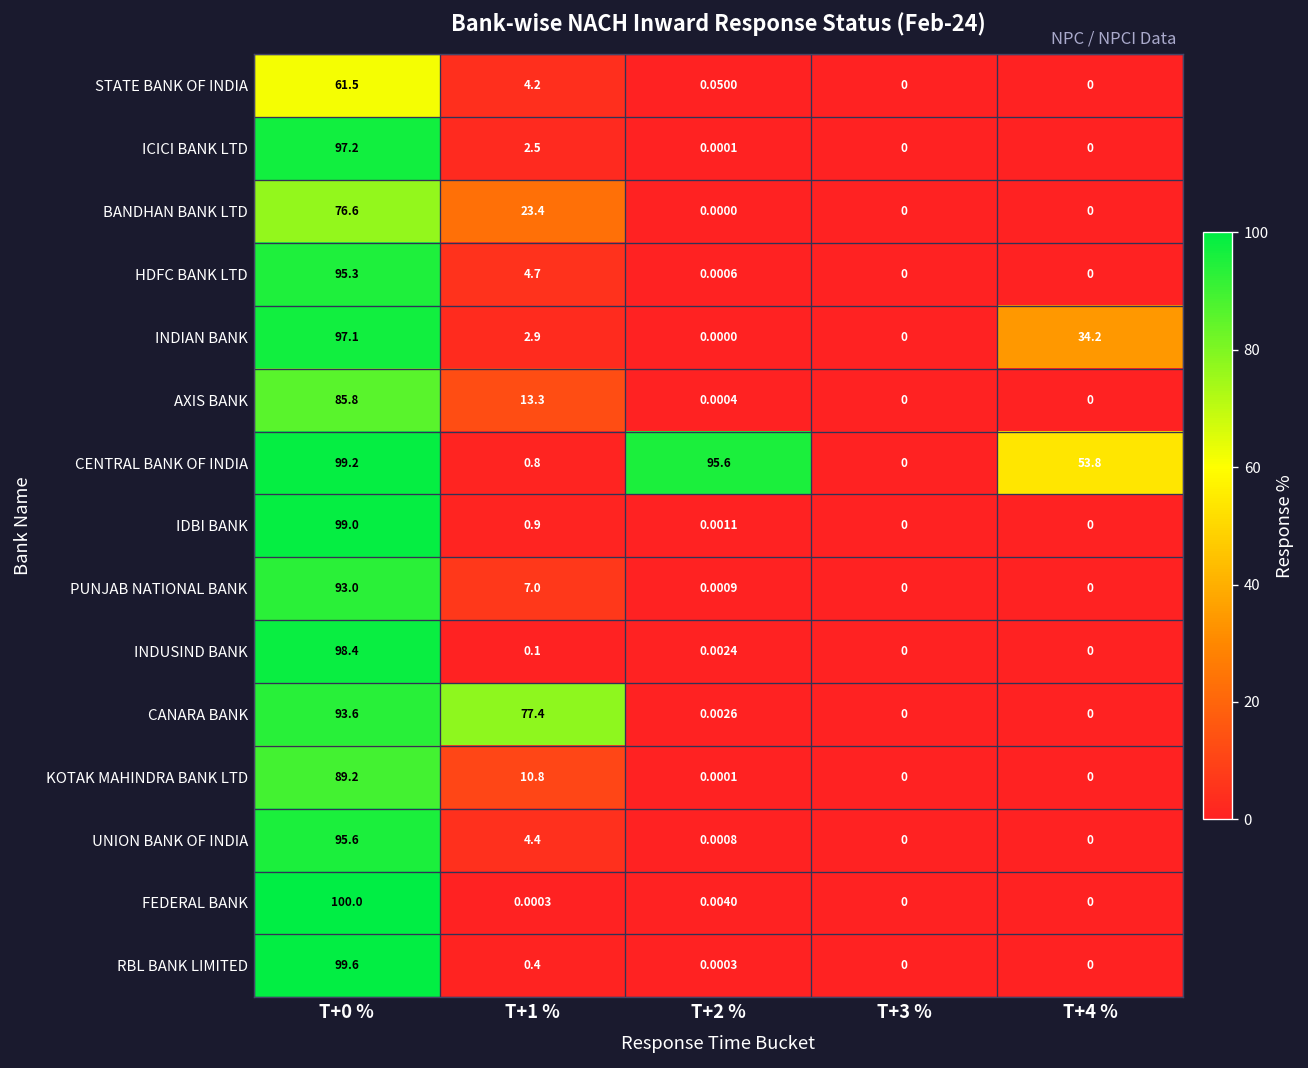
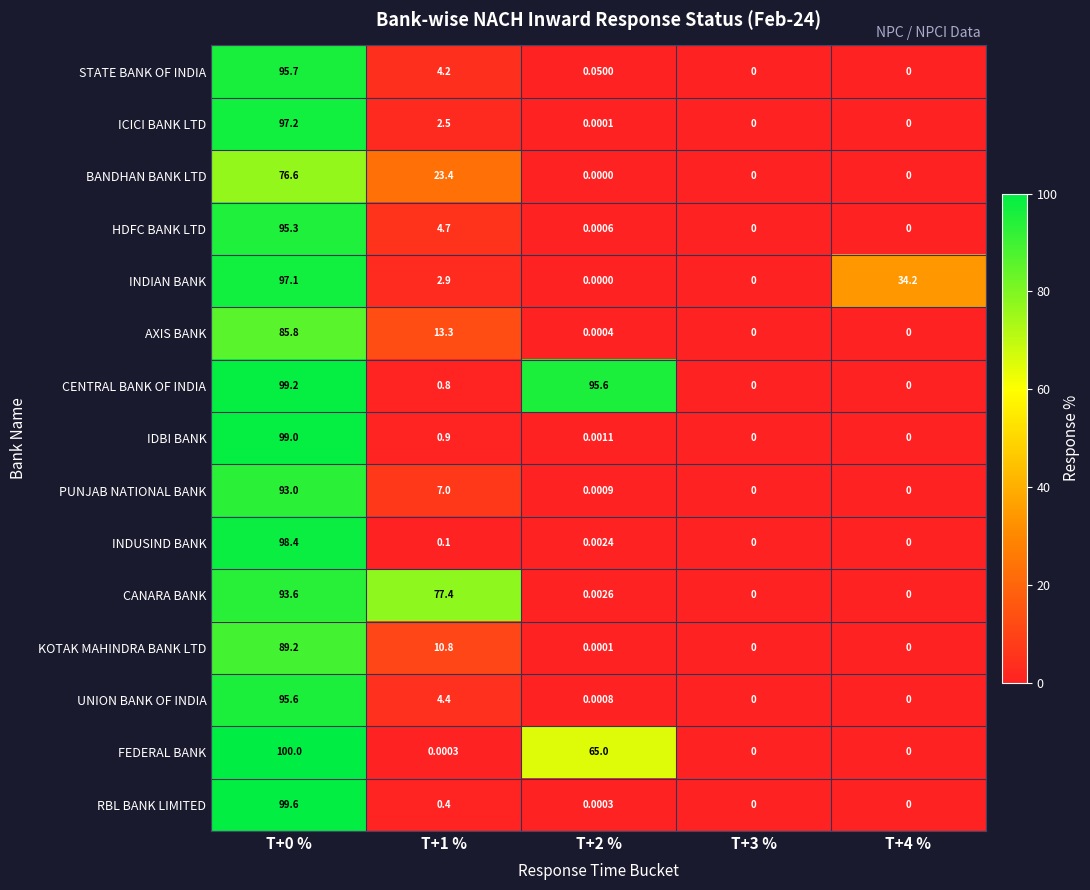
  {
    "STATE BANK OF INDIA": {
-     "T+0 %": 61.5,
+     "T+0 %": 95.7,
      "T+1 %": 4.2,
      "T+2 %": 0.0500,
      "T+3 %": 0,
      "T+4 %": 0
    },
    "ICICI BANK LTD": {
      "T+0 %": 97.2,
      "T+1 %": 2.5,
      "T+2 %": 0.0001,
      "T+3 %": 0,
      "T+4 %": 0
    },
    "BANDHAN BANK LTD": {
      "T+0 %": 76.6,
      "T+1 %": 23.4,
      "T+2 %": 0.0000,
      "T+3 %": 0,
      "T+4 %": 0
    },
    "HDFC BANK LTD": {
      "T+0 %": 95.3,
      "T+1 %": 4.7,
      "T+2 %": 0.0006,
      "T+3 %": 0,
      "T+4 %": 0
    },
    "INDIAN BANK": {
      "T+0 %": 97.1,
      "T+1 %": 2.9,
      "T+2 %": 0.0000,
      "T+3 %": 0,
      "T+4 %": 34.2
    },
    "AXIS BANK": {
      "T+0 %": 85.8,
      "T+1 %": 13.3,
      "T+2 %": 0.0004,
      "T+3 %": 0,
      "T+4 %": 0
    },
    "CENTRAL BANK OF INDIA": {
      "T+0 %": 99.2,
      "T+1 %": 0.8,
      "T+2 %": 95.6,
      "T+3 %": 0,
-     "T+4 %": 53.8
+     "T+4 %": 0
    },
    "IDBI BANK": {
      "T+0 %": 99.0,
      "T+1 %": 0.9,
      "T+2 %": 0.0011,
      "T+3 %": 0,
      "T+4 %": 0
    },
    "PUNJAB NATIONAL BANK": {
      "T+0 %": 93.0,
      "T+1 %": 7.0,
      "T+2 %": 0.0009,
      "T+3 %": 0,
      "T+4 %": 0
    },
    "INDUSIND BANK": {
      "T+0 %": 98.4,
      "T+1 %": 0.1,
      "T+2 %": 0.0024,
      "T+3 %": 0,
      "T+4 %": 0
    },
    "CANARA BANK": {
      "T+0 %": 93.6,
      "T+1 %": 77.4,
      "T+2 %": 0.0026,
      "T+3 %": 0,
      "T+4 %": 0
    },
    "KOTAK MAHINDRA BANK LTD": {
      "T+0 %": 89.2,
      "T+1 %": 10.8,
      "T+2 %": 0.0001,
      "T+3 %": 0,
      "T+4 %": 0
    },
    "UNION BANK OF INDIA": {
      "T+0 %": 95.6,
      "T+1 %": 4.4,
      "T+2 %": 0.0008,
      "T+3 %": 0,
      "T+4 %": 0
    },
    "FEDERAL BANK": {
      "T+0 %": 100.0,
      "T+1 %": 0.0003,
-     "T+2 %": 0.0040,
+     "T+2 %": 65.0,
      "T+3 %": 0,
      "T+4 %": 0
    },
    "RBL BANK LIMITED": {
      "T+0 %": 99.6,
      "T+1 %": 0.4,
      "T+2 %": 0.0003,
      "T+3 %": 0,
      "T+4 %": 0
    }
  }
